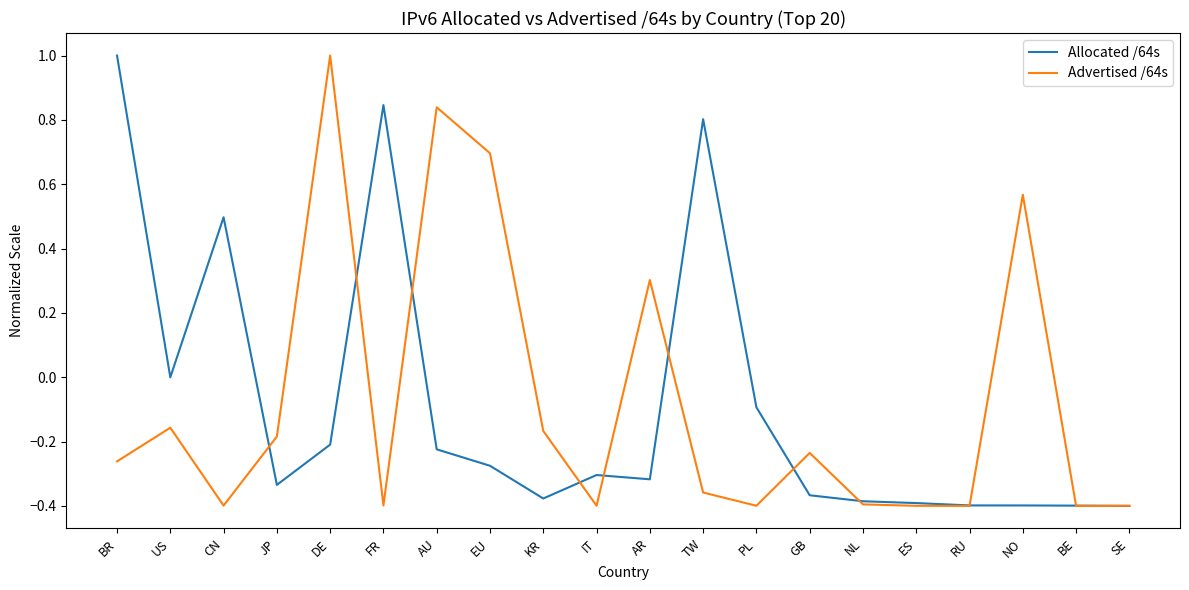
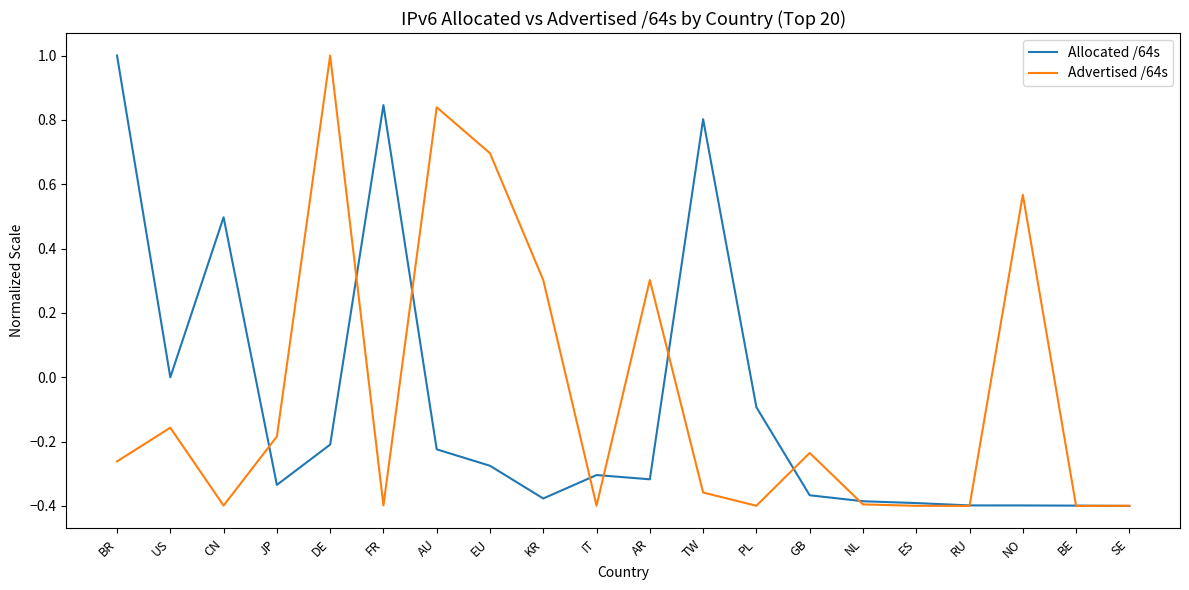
  {
    "Allocated /64s": {
      "BR": 1.00,
      "US": 0.00,
      "CN": 0.50,
      "JP": -0.33,
      "DE": -0.21,
      "FR": 0.85,
      "AU": -0.22,
      "EU": -0.28,
      "KR": -0.38,
      "IT": -0.30,
      "AR": -0.32,
      "TW": 0.80,
      "PL": -0.09,
      "GB": -0.37,
      "NL": -0.39,
      "ES": -0.39,
      "NO": -0.40
    },
    "Advertised /64s": {
      "BR": -0.26,
      "US": -0.16,
      "CN": -0.40,
      "JP": -0.18,
      "DE": 1.00,
      "FR": -0.40,
      "AU": 0.84,
      "EU": 0.70,
-     "KR": -0.17,
+     "KR": 0.30,
      "IT": -0.40,
      "AR": 0.30,
      "TW": -0.36,
      "PL": -0.40,
      "GB": -0.24,
      "NL": -0.40,
      "ES": -0.40,
      "NO": 0.57
    }
  }
